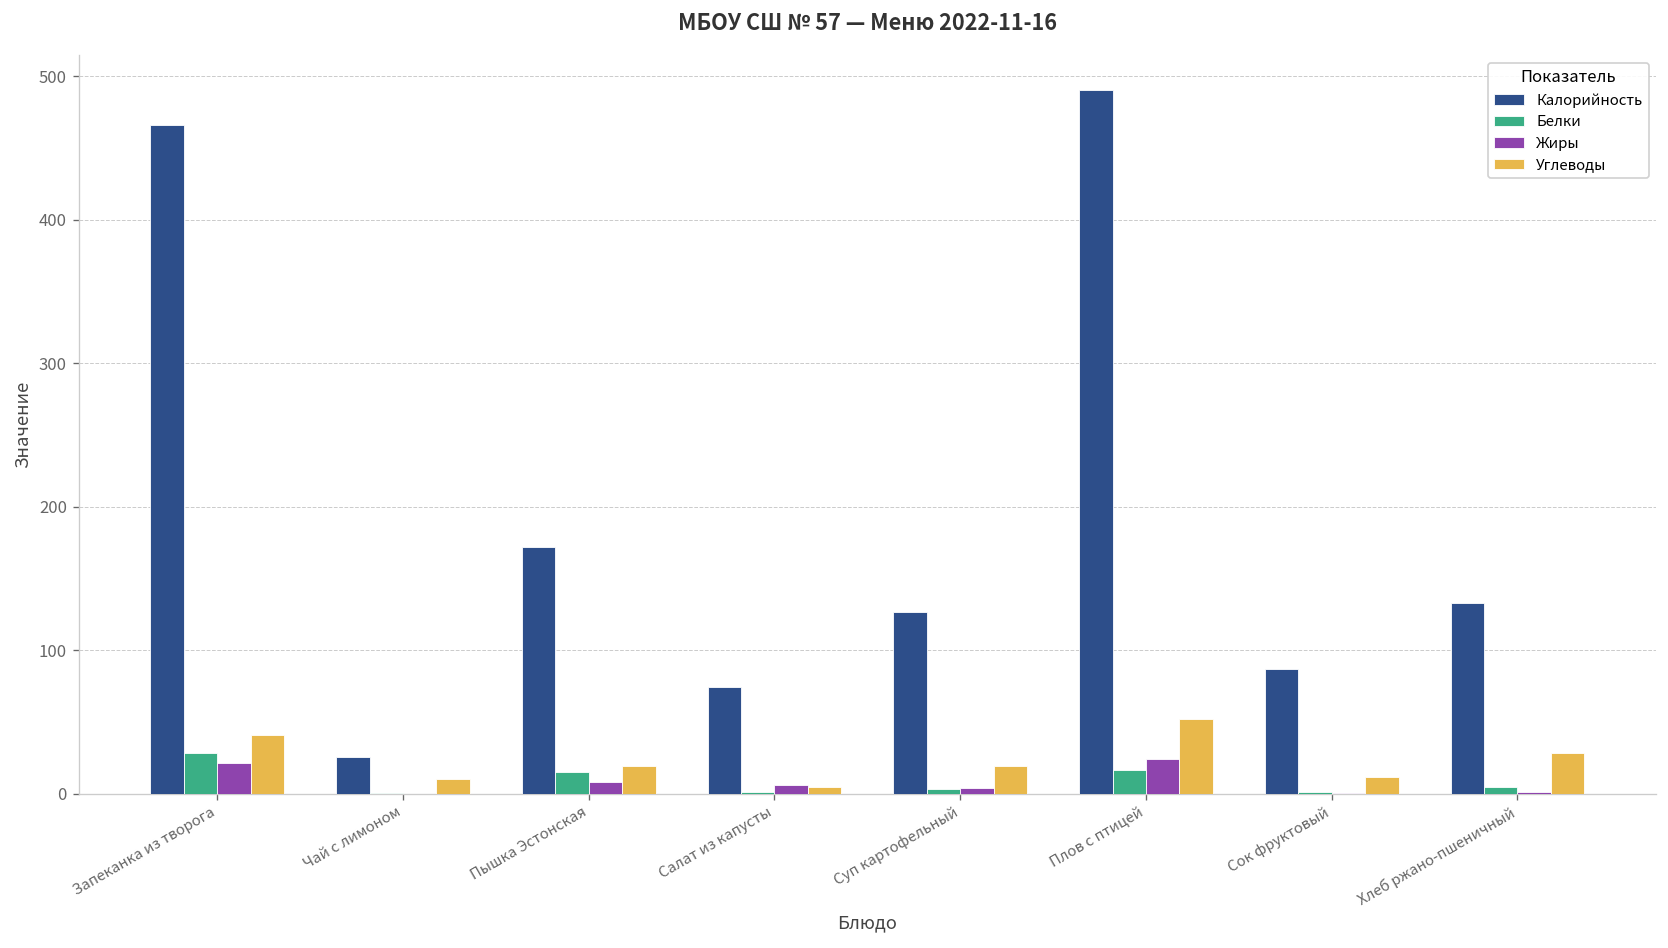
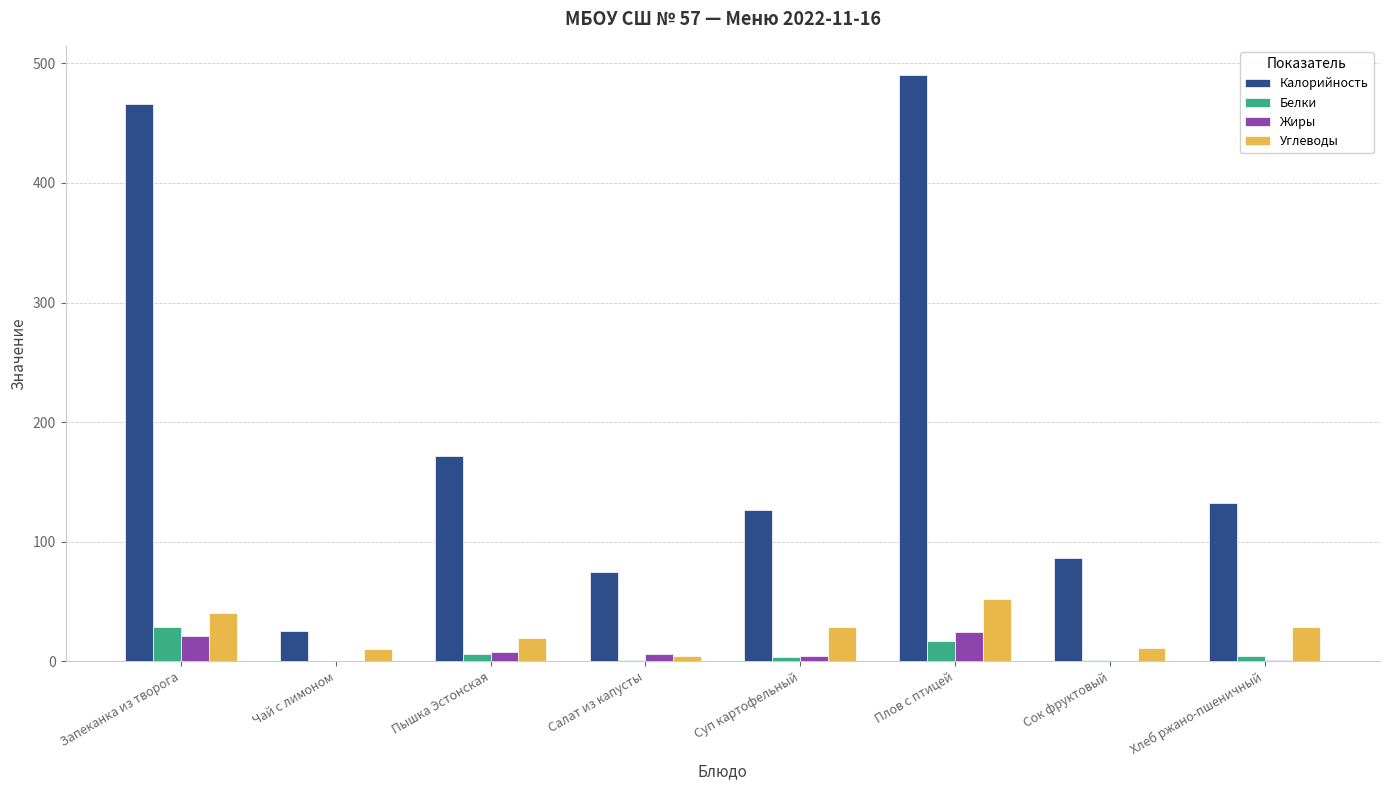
  {
    "Калорийность": {
      "Запеканка из творога": 466,
      "Чай с лимоном": 25,
      "Пышка Эстонская": 172,
      "Салат из капусты": 74,
      "Суп картофельный": 127,
      "Плов с птицей": 490,
      "Сок фруктовый": 86,
      "Хлеб ржано-пшеничный": 133
    },
    "Белки": {
      "Запеканка из творога": 29,
-     "Пышка Эстонская": 15,
+     "Пышка Эстонская": 6,
      "Суп картофельный": 3,
      "Плов с птицей": 17,
      "Хлеб ржано-пшеничный": 5
    },
    "Жиры": {
      "Запеканка из творога": 21,
      "Пышка Эстонская": 8,
      "Салат из капусты": 6,
      "Суп картофельный": 4,
      "Плов с птицей": 24
    },
    "Углеводы": {
      "Запеканка из творога": 41,
      "Чай с лимоном": 10,
      "Пышка Эстонская": 19,
      "Салат из капусты": 5,
-     "Суп картофельный": 20,
+     "Суп картофельный": 29,
      "Плов с птицей": 52,
      "Сок фруктовый": 11,
      "Хлеб ржано-пшеничный": 29
    }
  }
